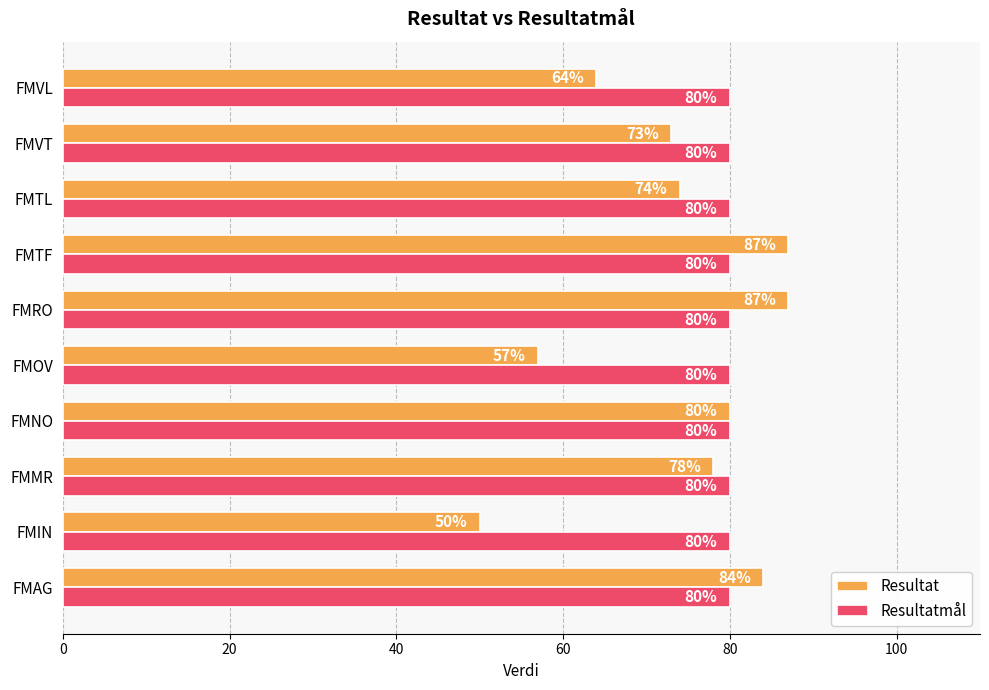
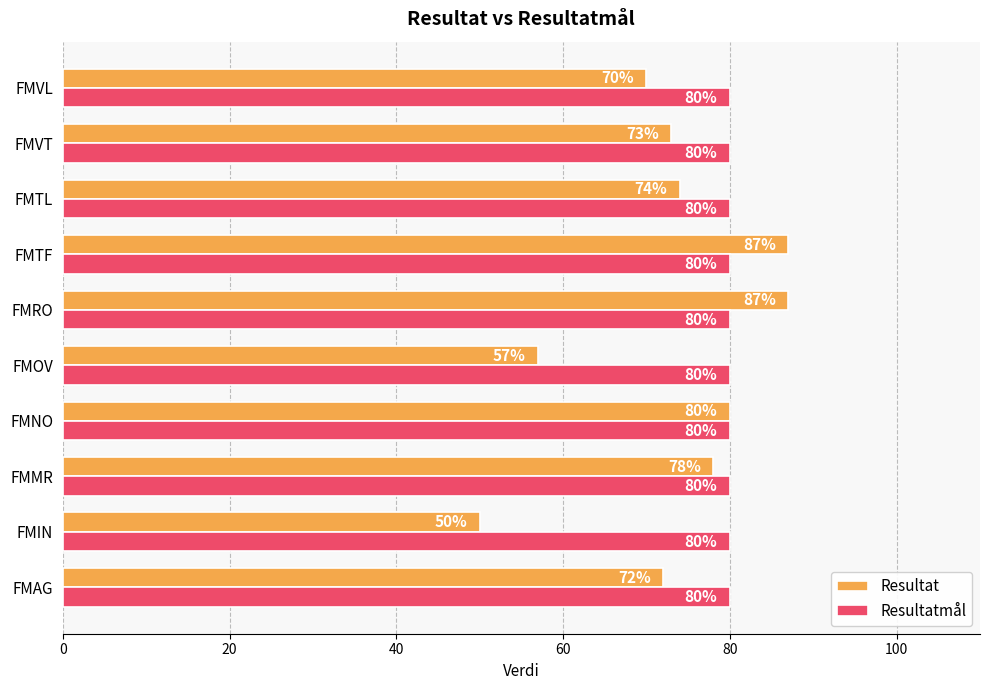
  {
    "Resultat": {
-     "FMVL": "64%",
+     "FMVL": "70%",
      "FMVT": "73%",
      "FMTL": "74%",
      "FMTF": "87%",
      "FMRO": "87%",
      "FMOV": "57%",
      "FMNO": "80%",
      "FMMR": "78%",
      "FMIN": "50%",
-     "FMAG": "84%"
+     "FMAG": "72%"
    },
    "Resultatmål": {
      "FMVL": "80%",
      "FMVT": "80%",
      "FMTL": "80%",
      "FMTF": "80%",
      "FMRO": "80%",
      "FMOV": "80%",
      "FMNO": "80%",
      "FMMR": "80%",
      "FMIN": "80%",
      "FMAG": "80%"
    }
  }
